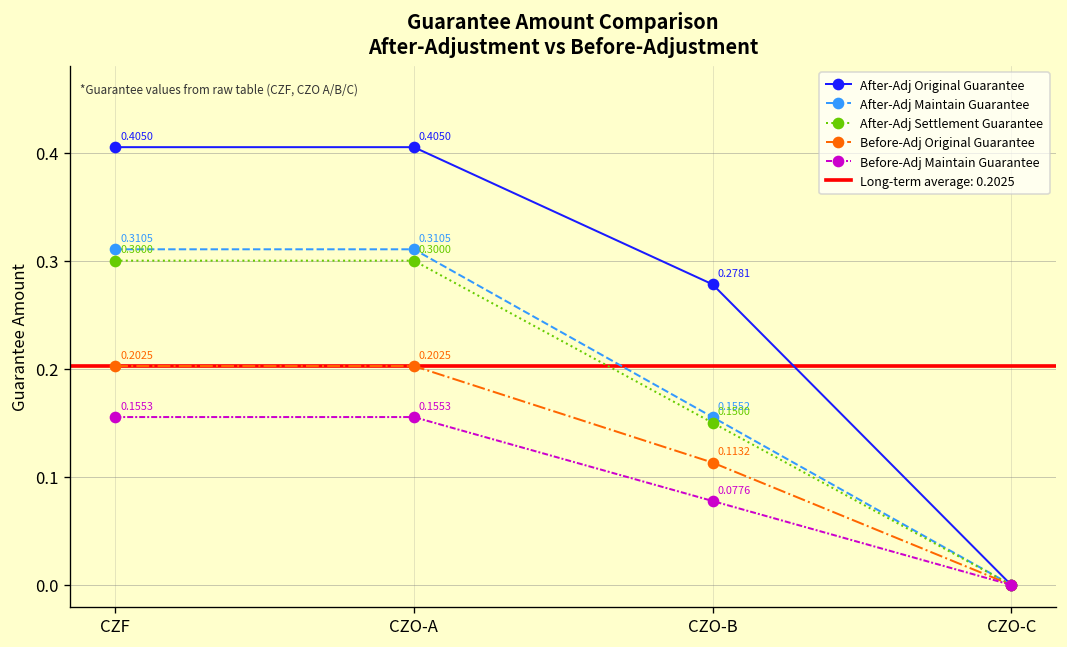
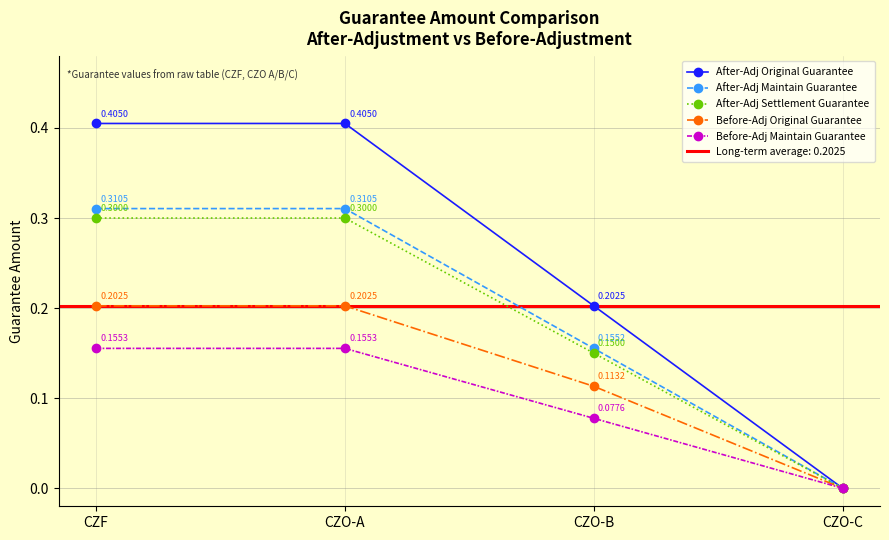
  {
    "After-Adj Original Guarantee": {
      "CZF": 0.4050,
      "CZO-A": 0.4050,
-     "CZO-B": 0.2781
+     "CZO-B": 0.2025
    },
    "After-Adj Maintain Guarantee": {
      "CZF": 0.3105,
      "CZO-A": 0.3105
    },
    "After-Adj Settlement Guarantee": {
      "CZF": 0.3000,
      "CZO-A": 0.3000
    },
    "Before-Adj Original Guarantee": {
      "CZF": 0.2025,
      "CZO-A": 0.2025,
      "CZO-B": 0.1132
    },
    "Before-Adj Maintain Guarantee": {
      "CZF": 0.1553,
      "CZO-A": 0.1553,
      "CZO-B": 0.0776
    }
  }
